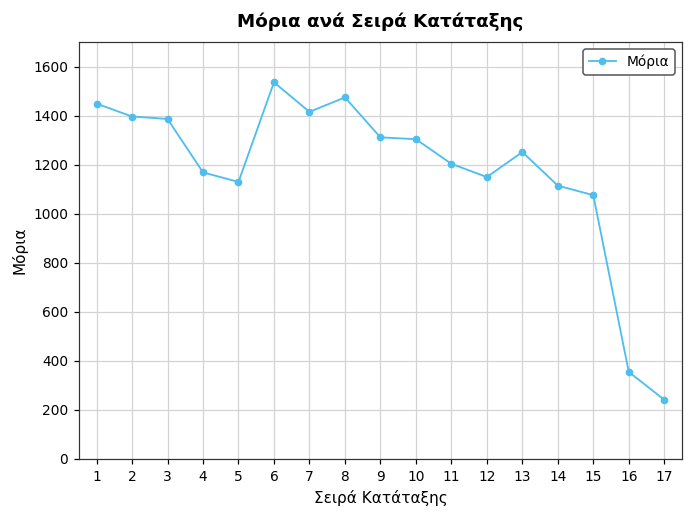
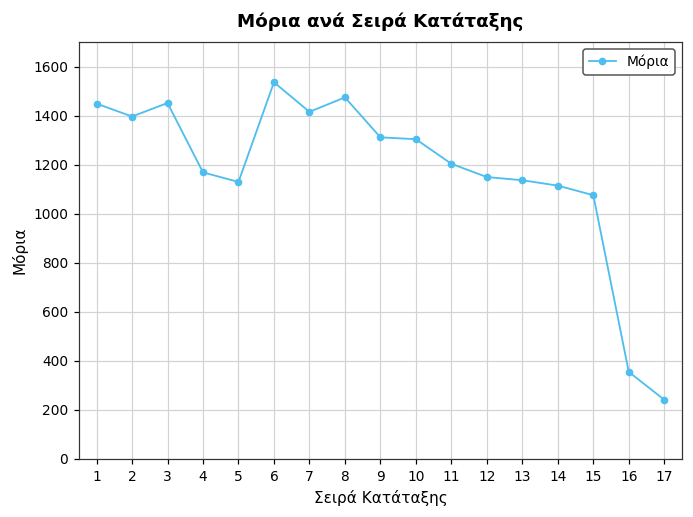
  {
    "1": 1450,
    "2": 1400,
-   "3": 1390,
+   "3": 1450,
    "4": 1170,
    "5": 1130,
    "6": 1540,
    "7": 1420,
    "8": 1480,
    "9": 1310,
    "10": 1300,
    "11": 1200,
    "12": 1150,
-   "13": 1250,
+   "13": 1140,
    "14": 1120,
    "15": 1080,
    "16": 360,
    "17": 240
  }
